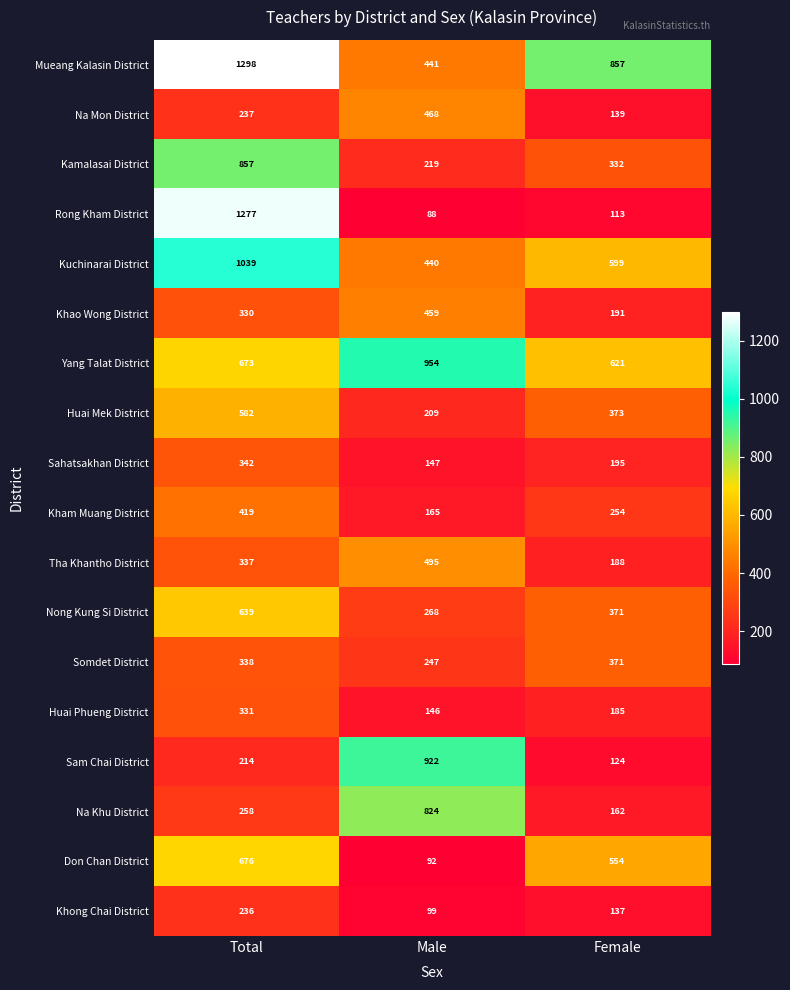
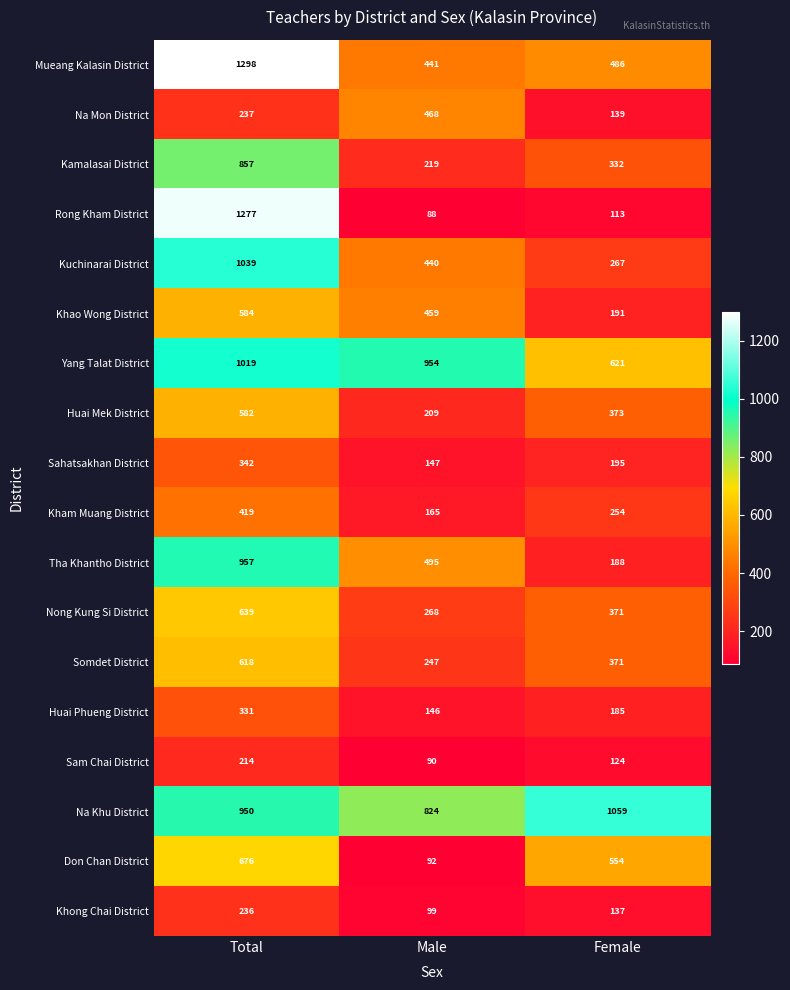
  {
    "Mueang Kalasin District": {
      "Total": 1298,
      "Male": 441,
-     "Female": 857
+     "Female": 486
    },
    "Na Mon District": {
      "Total": 237,
      "Male": 468,
      "Female": 139
    },
    "Kamalasai District": {
      "Total": 857,
      "Male": 219,
      "Female": 332
    },
    "Rong Kham District": {
      "Total": 1277,
      "Male": 88,
      "Female": 113
    },
    "Kuchinarai District": {
      "Total": 1039,
      "Male": 440,
-     "Female": 599
+     "Female": 267
    },
    "Khao Wong District": {
-     "Total": 330,
+     "Total": 584,
      "Male": 459,
      "Female": 191
    },
    "Yang Talat District": {
-     "Total": 673,
+     "Total": 1019,
      "Male": 954,
      "Female": 621
    },
    "Huai Mek District": {
      "Total": 582,
      "Male": 209,
      "Female": 373
    },
    "Sahatsakhan District": {
      "Total": 342,
      "Male": 147,
      "Female": 195
    },
    "Kham Muang District": {
      "Total": 419,
      "Male": 165,
      "Female": 254
    },
    "Tha Khantho District": {
-     "Total": 337,
+     "Total": 957,
      "Male": 495,
      "Female": 188
    },
    "Nong Kung Si District": {
      "Total": 639,
      "Male": 268,
      "Female": 371
    },
    "Somdet District": {
-     "Total": 338,
+     "Total": 618,
      "Male": 247,
      "Female": 371
    },
    "Huai Phueng District": {
      "Total": 331,
      "Male": 146,
      "Female": 185
    },
    "Sam Chai District": {
      "Total": 214,
-     "Male": 922,
+     "Male": 90,
      "Female": 124
    },
    "Na Khu District": {
-     "Total": 258,
+     "Total": 950,
      "Male": 824,
-     "Female": 162
+     "Female": 1059
    },
    "Don Chan District": {
      "Total": 676,
      "Male": 92,
      "Female": 554
    },
    "Khong Chai District": {
      "Total": 236,
      "Male": 99,
      "Female": 137
    }
  }
